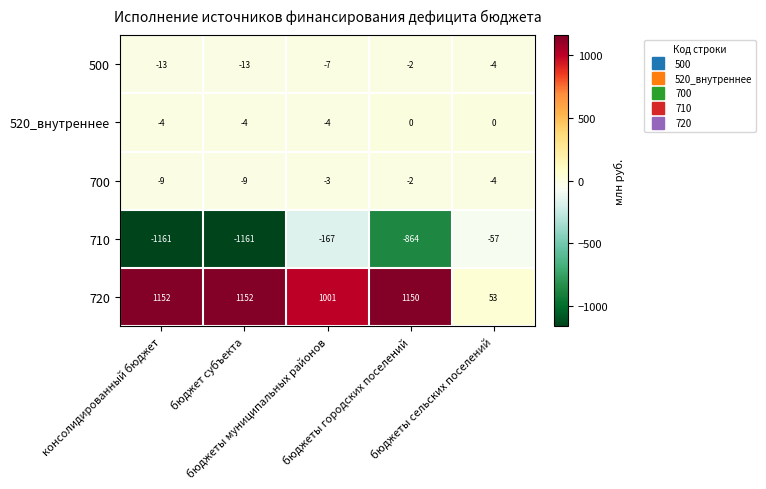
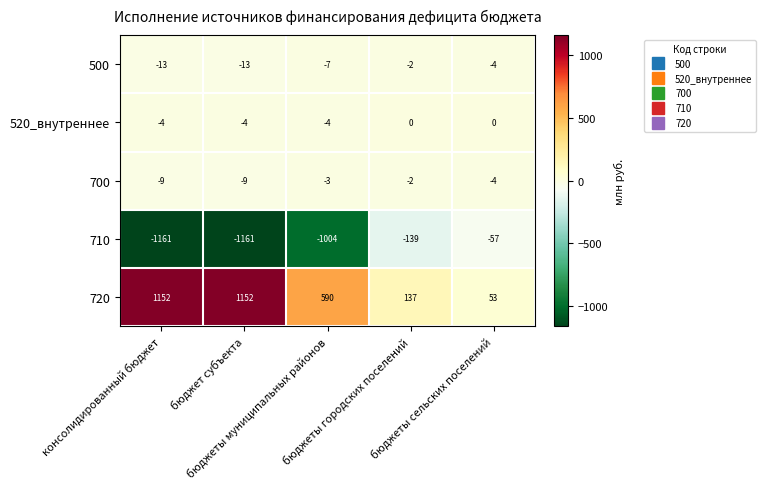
  {
    "500": {
      "консолидированный бюджет": -13,
      "бюджет субъекта": -13,
      "бюджеты муниципальных районов": -7,
      "бюджеты городских поселений": -2,
      "бюджеты сельских поселений": -4
    },
    "520_внутреннее": {
      "консолидированный бюджет": -4,
      "бюджет субъекта": -4,
      "бюджеты муниципальных районов": -4,
      "бюджеты городских поселений": 0,
      "бюджеты сельских поселений": 0
    },
    "700": {
      "консолидированный бюджет": -9,
      "бюджет субъекта": -9,
      "бюджеты муниципальных районов": -3,
      "бюджеты городских поселений": -2,
      "бюджеты сельских поселений": -4
    },
    "710": {
      "консолидированный бюджет": -1161,
      "бюджет субъекта": -1161,
-     "бюджеты муниципальных районов": -167,
-     "бюджеты городских поселений": -864,
+     "бюджеты муниципальных районов": -1004,
+     "бюджеты городских поселений": -139,
      "бюджеты сельских поселений": -57
    },
    "720": {
      "консолидированный бюджет": 1152,
      "бюджет субъекта": 1152,
-     "бюджеты муниципальных районов": 1001,
-     "бюджеты городских поселений": 1150,
+     "бюджеты муниципальных районов": 590,
+     "бюджеты городских поселений": 137,
      "бюджеты сельских поселений": 53
    }
  }
